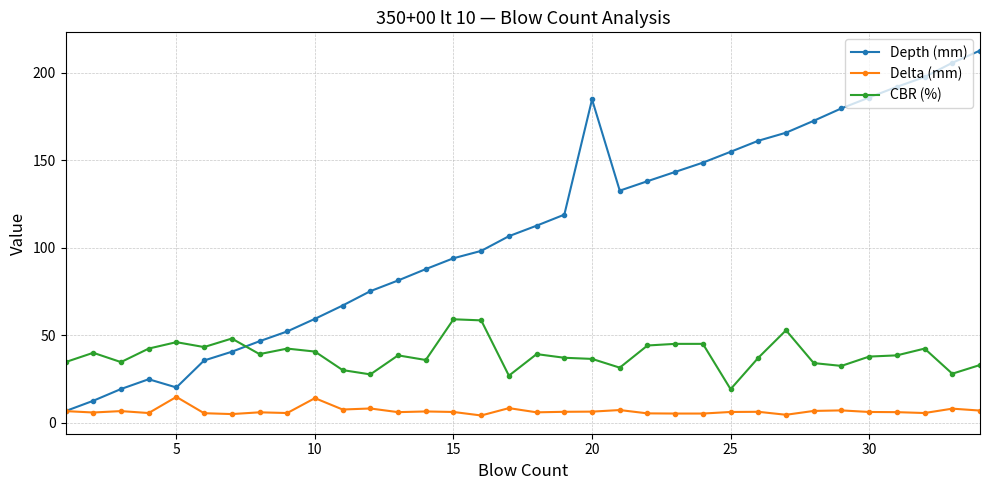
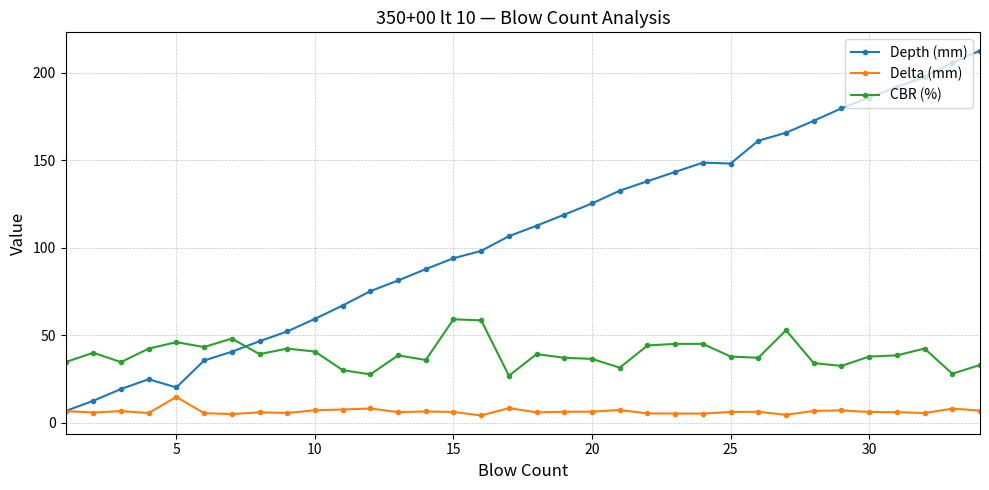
  {
    "Depth (mm)": {
      "5": 20,
      "10": 59,
      "15": 94,
-     "20": 185,
-     "25": 155
+     "20": 125,
+     "25": 148
    },
    "Delta (mm)": {
      "5": 15,
-     "10": 14,
+     "10": 7,
      "15": 6,
      "20": 6,
      "25": 6,
      "30": 6
    },
    "CBR (%)": {
      "5": 46,
      "10": 41,
      "15": 59,
      "20": 37,
-     "25": 19,
+     "25": 38,
      "30": 38
    }
  }
